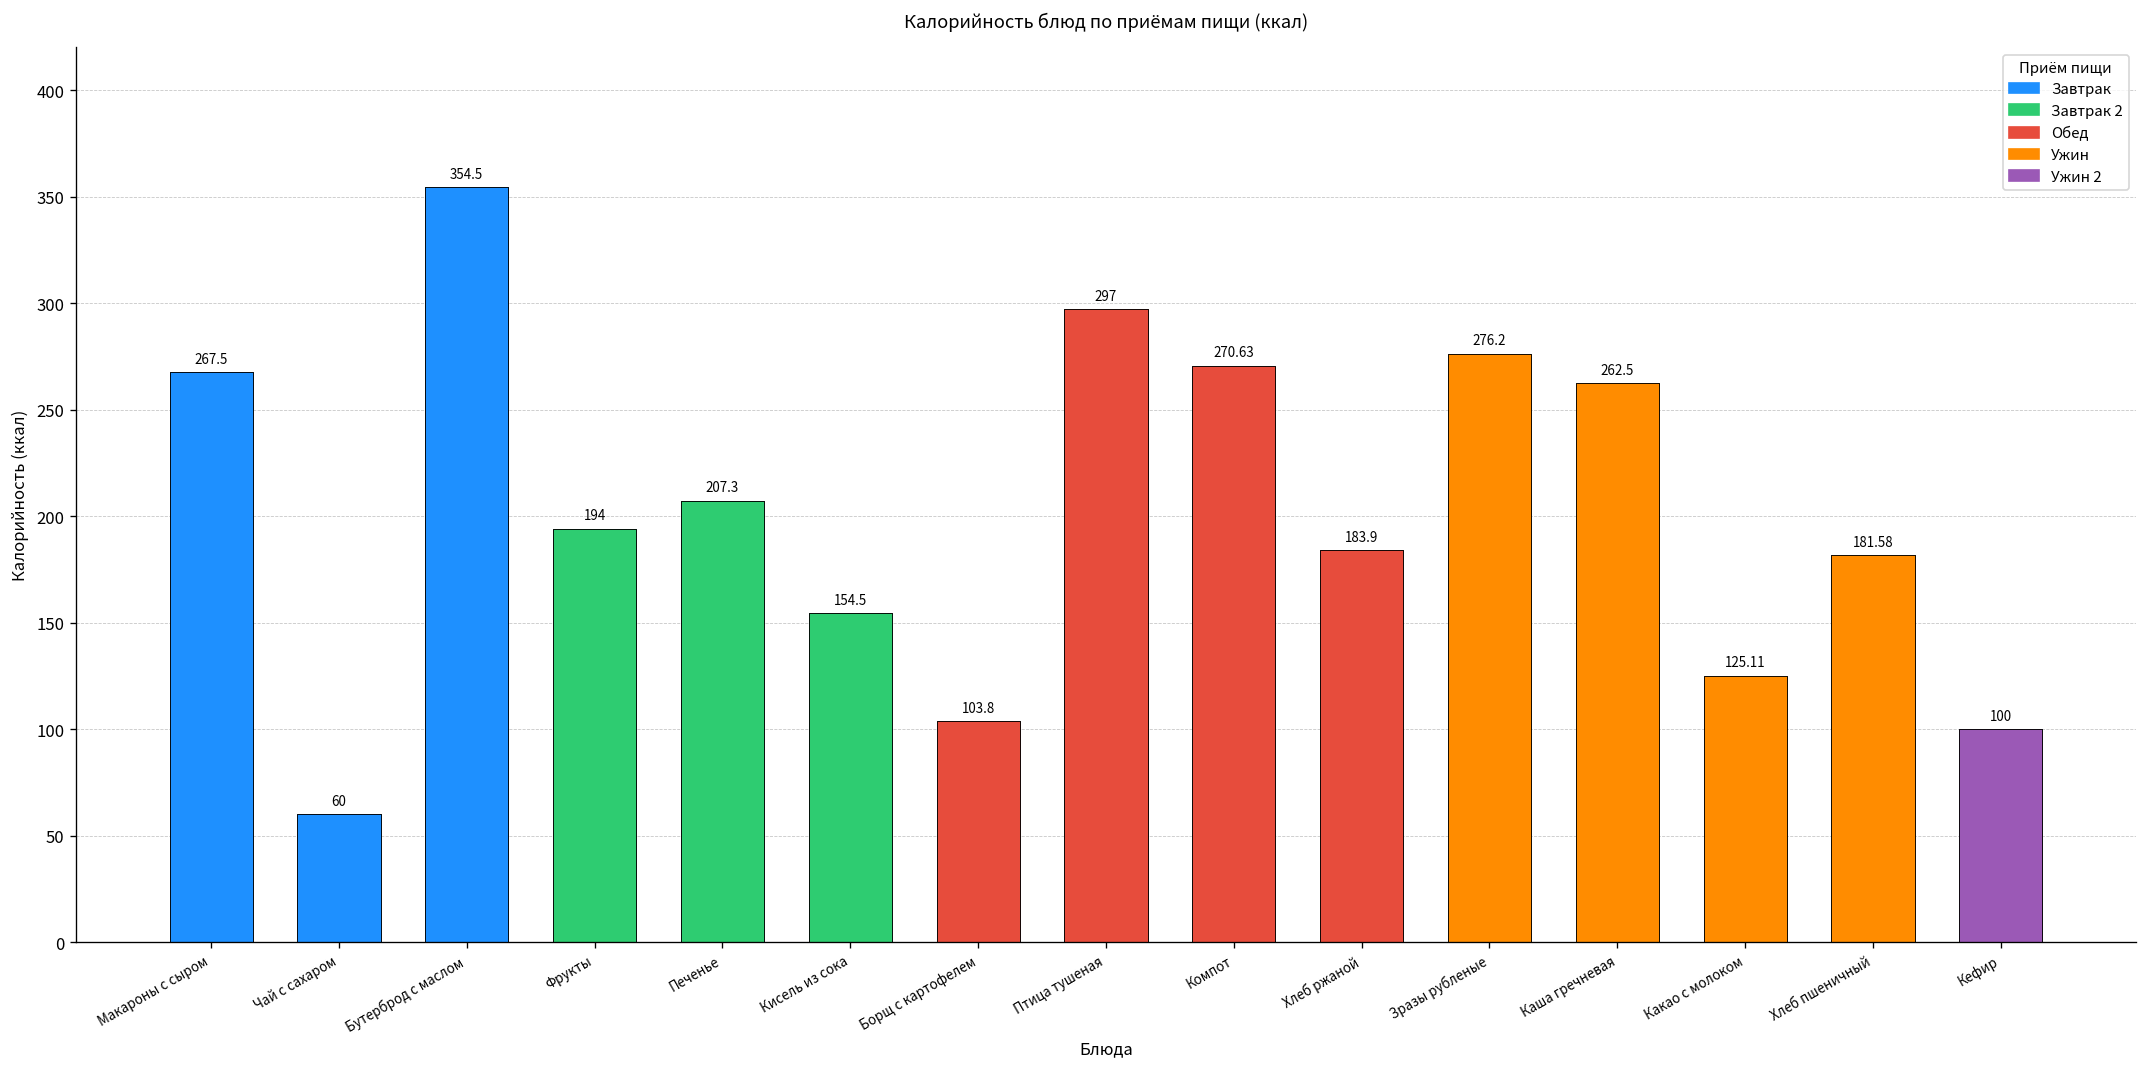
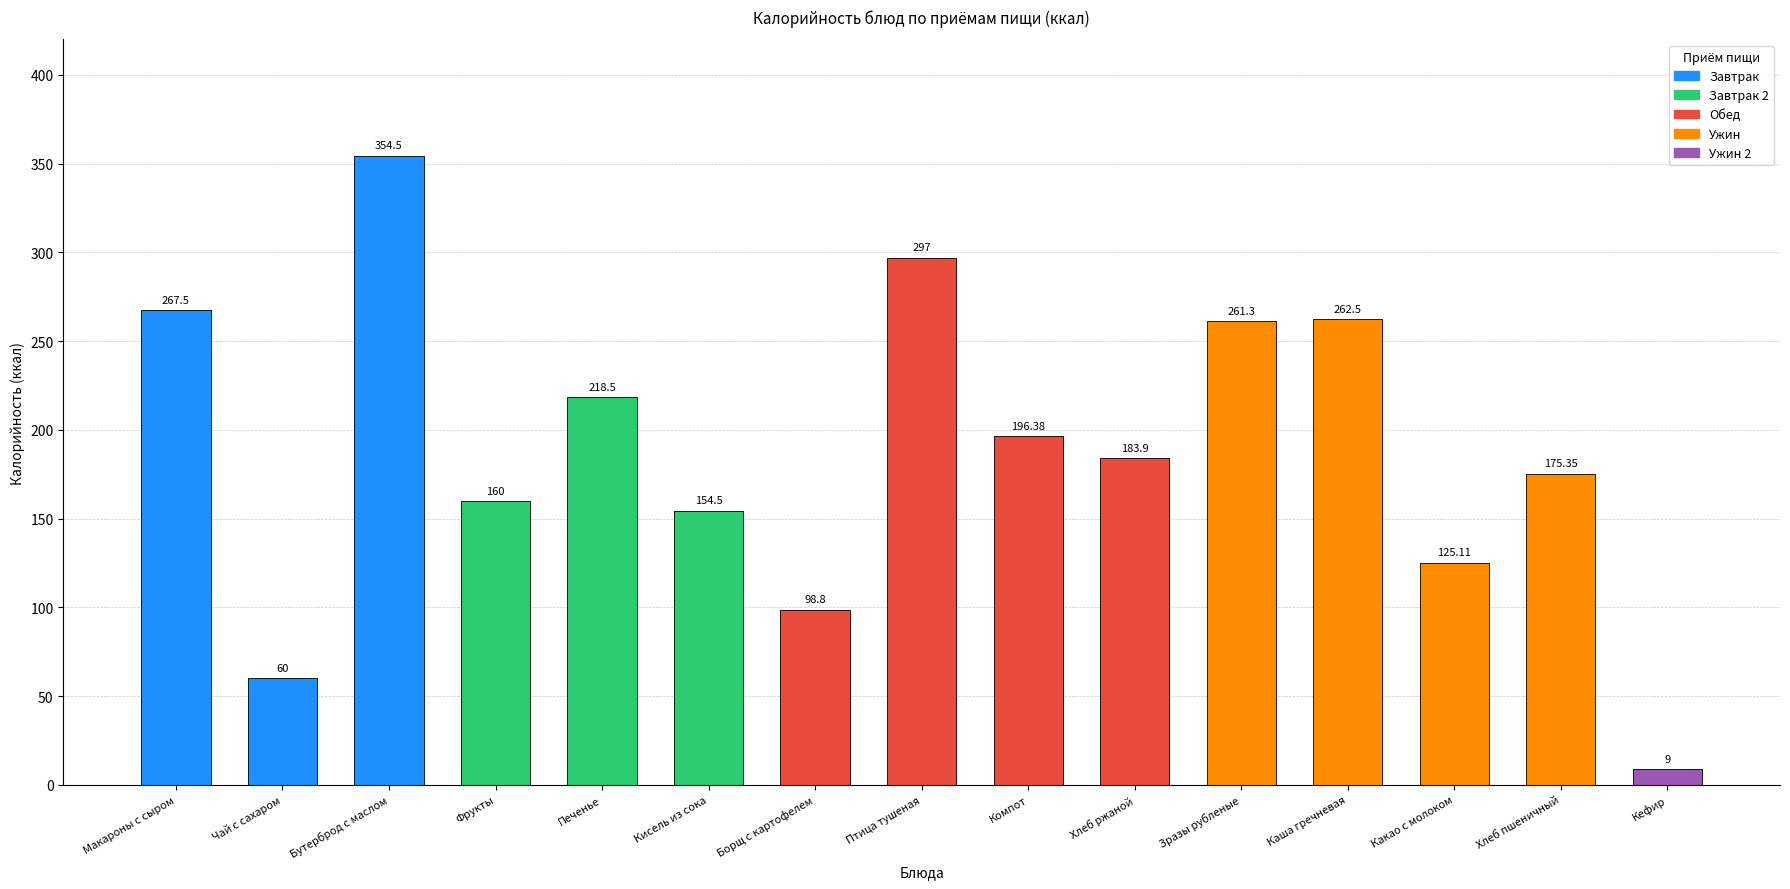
  {
    "Завтрак 2": {
-     "Фрукты": 194,
-     "Печенье": 207.3,
+     "Фрукты": 160,
+     "Печенье": 218.5,
      "Кисель из сока": 154.5
    },
    "Обед": {
-     "Борщ с картофелем": 103.8,
+     "Борщ с картофелем": 98.8,
      "Птица тушеная": 297,
-     "Компот": 270.63,
+     "Компот": 196.38,
      "Хлеб ржаной": 183.9
    },
    "Ужин": {
-     "Зразы рубленые": 276.2,
+     "Зразы рубленые": 261.3,
      "Каша гречневая": 262.5,
      "Какао с молоком": 125.11,
-     "Хлеб пшеничный": 181.58
+     "Хлеб пшеничный": 175.35
    },
    "Ужин 2": {
-     "Кефир": 100
+     "Кефир": 9
    }
  }
